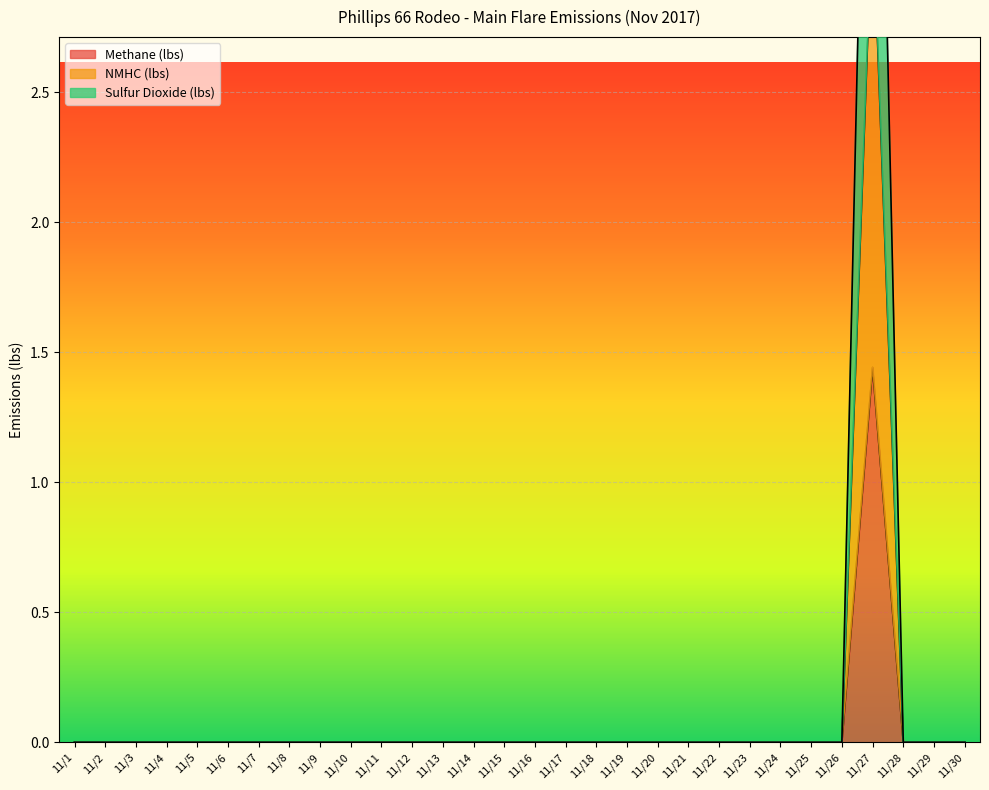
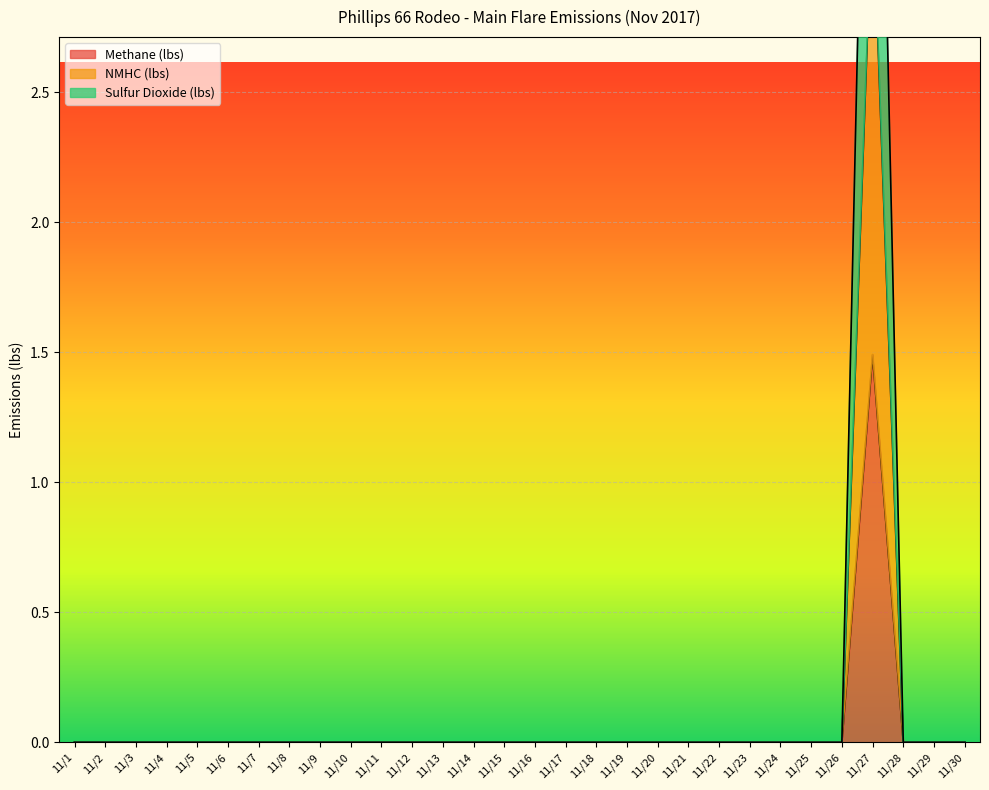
  {
    "Methane (lbs)": {
-     "11/27": 1.44
+     "11/27": 1.49
    }
  }
